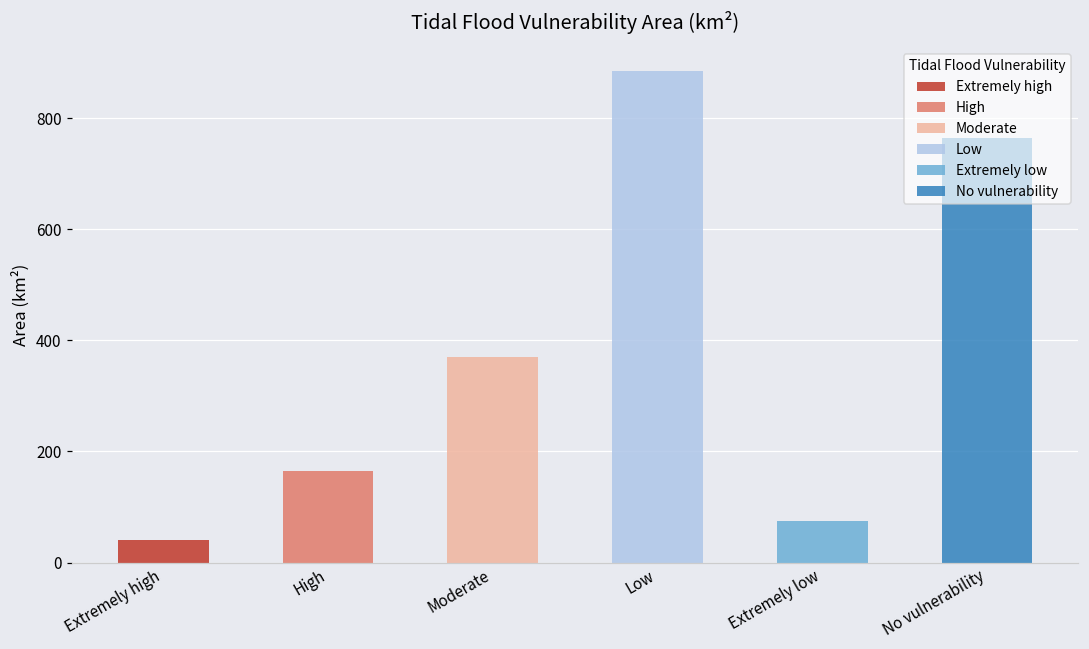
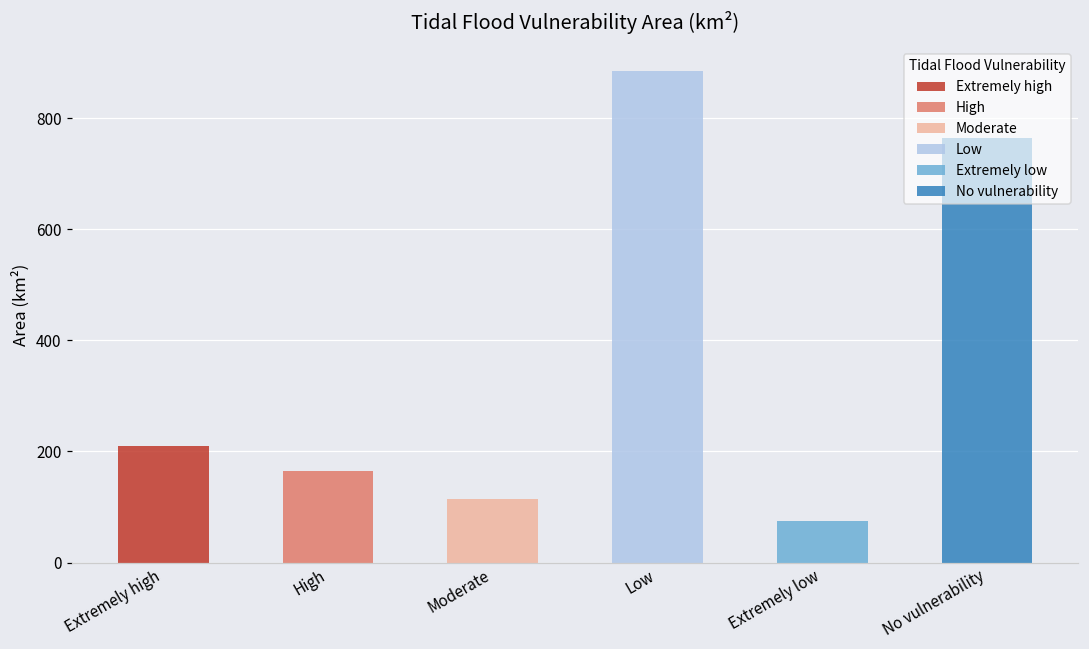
  {
-   "Extremely high": 40,
+   "Extremely high": 210,
    "High": 170,
-   "Moderate": 370,
+   "Moderate": 120,
    "Low": 880,
    "Extremely low": 70
  }
